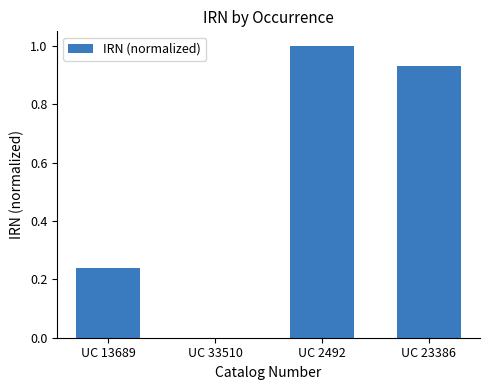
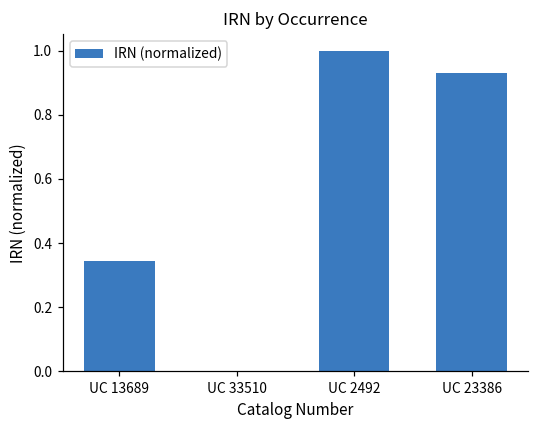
  {
-   "UC 13689": 0.24,
+   "UC 13689": 0.34,
    "UC 33510": 0.00,
    "UC 2492": 1.00,
    "UC 23386": 0.93
  }
